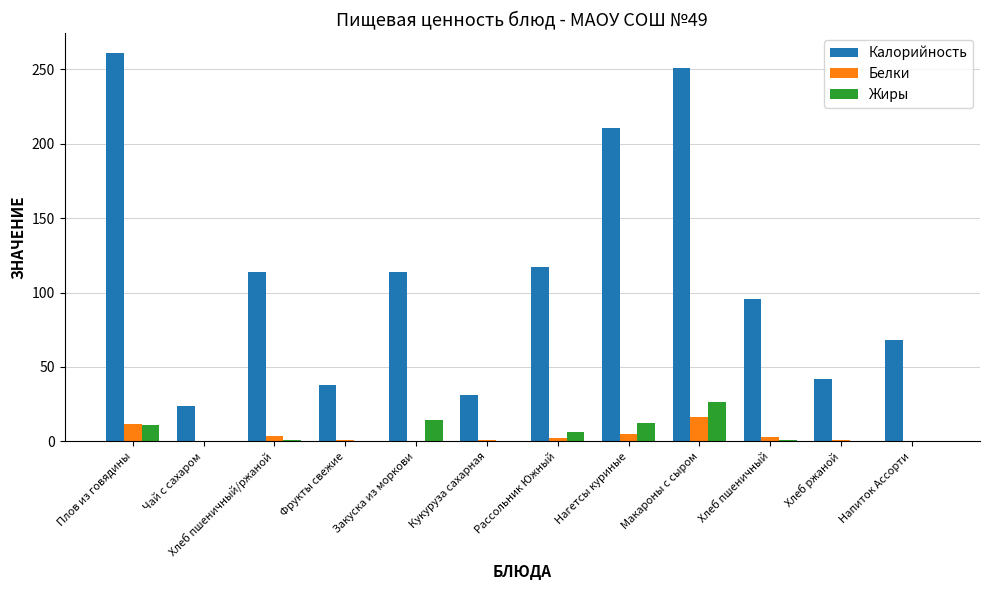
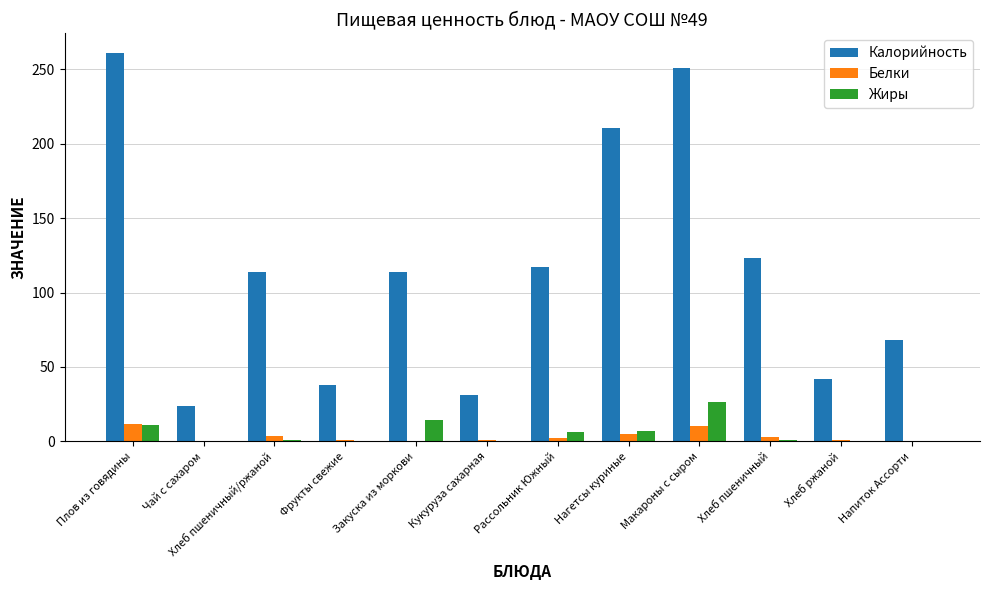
  {
    "Калорийность": {
      "Плов из говядины": 261,
      "Чай с сахаром": 24,
      "Хлеб пшеничный/ржаной": 114,
      "Фрукты свежие": 38,
      "Закуска из моркови": 114,
      "Кукуруза сахарная": 31,
      "Рассольник Южный": 117,
      "Нагетсы куриные": 210,
      "Макароны с сыром": 251,
-     "Хлеб пшеничный": 96,
+     "Хлеб пшеничный": 124,
      "Хлеб ржаной": 42,
      "Напиток Ассорти": 68
    },
    "Белки": {
      "Плов из говядины": 11,
      "Хлеб пшеничный/ржаной": 3,
      "Рассольник Южный": 2,
      "Нагетсы куриные": 5,
-     "Макароны с сыром": 17,
+     "Макароны с сыром": 10,
      "Хлеб пшеничный": 3
    },
    "Жиры": {
      "Плов из говядины": 11,
      "Чай с сахаром": 0,
      "Закуска из моркови": 14,
      "Рассольник Южный": 7,
-     "Нагетсы куриные": 12,
+     "Нагетсы куриные": 7,
      "Макароны с сыром": 27
    }
  }
